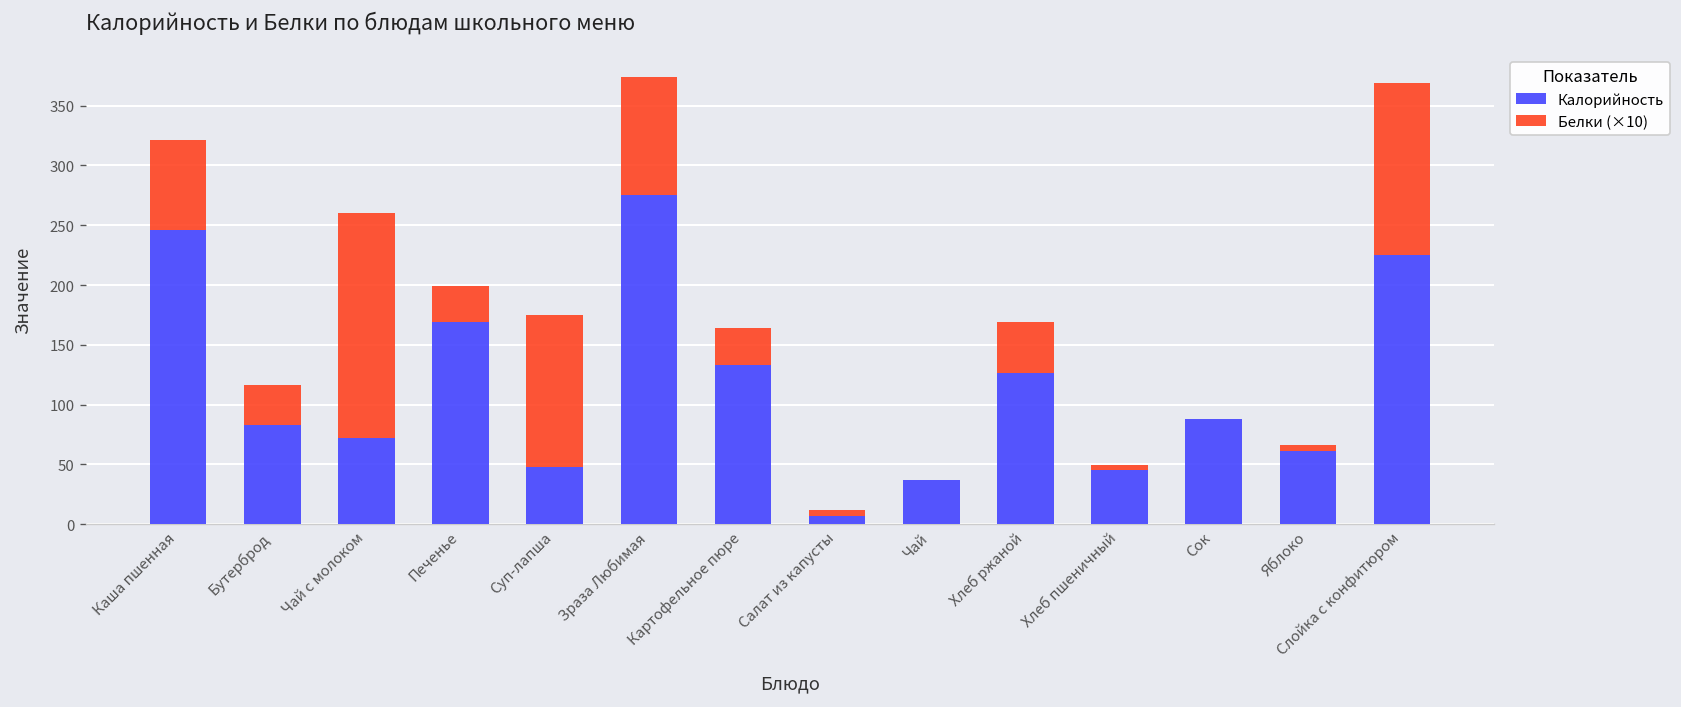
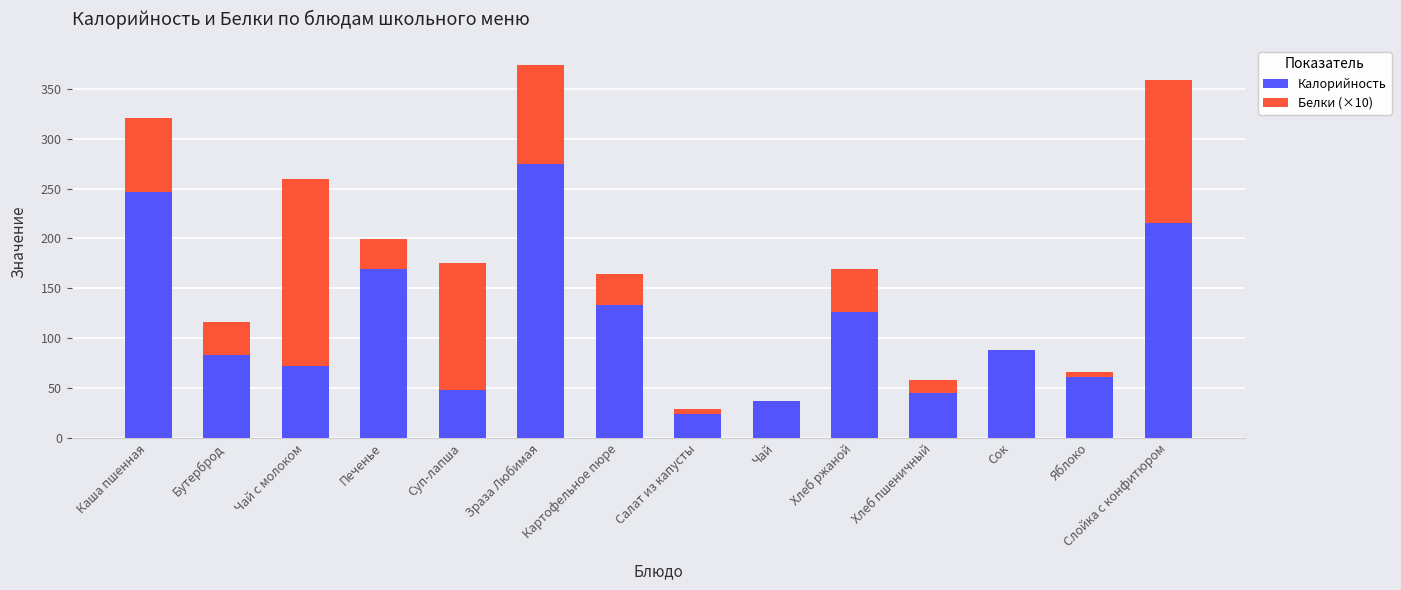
  {
    "Калорийность": {
      "Каша пшенная": 250,
      "Бутерброд": 80,
      "Чай с молоком": 70,
      "Печенье": 170,
      "Суп-лапша": 50,
      "Зраза Любимая": 280,
      "Картофельное пюре": 130,
-     "Салат из капусты": 10,
+     "Салат из капусты": 20,
      "Чай": 40,
      "Хлеб ржаной": 130,
      "Хлеб пшеничный": 50,
      "Сок": 90,
      "Яблоко": 60,
-     "Слойка с конфитюром": 230
+     "Слойка с конфитюром": 220
    },
    "Белки (×10)": {
      "Каша пшенная": 80,
      "Бутерброд": 30,
      "Чай с молоком": 190,
      "Печенье": 30,
      "Суп-лапша": 130,
      "Зраза Любимая": 100,
      "Картофельное пюре": 30,
      "Салат из капусты": 10,
      "Хлеб ржаной": 40,
-     "Хлеб пшеничный": 0,
+     "Хлеб пшеничный": 10,
      "Сок": 0,
      "Яблоко": 10,
      "Слойка с конфитюром": 140
    }
  }
